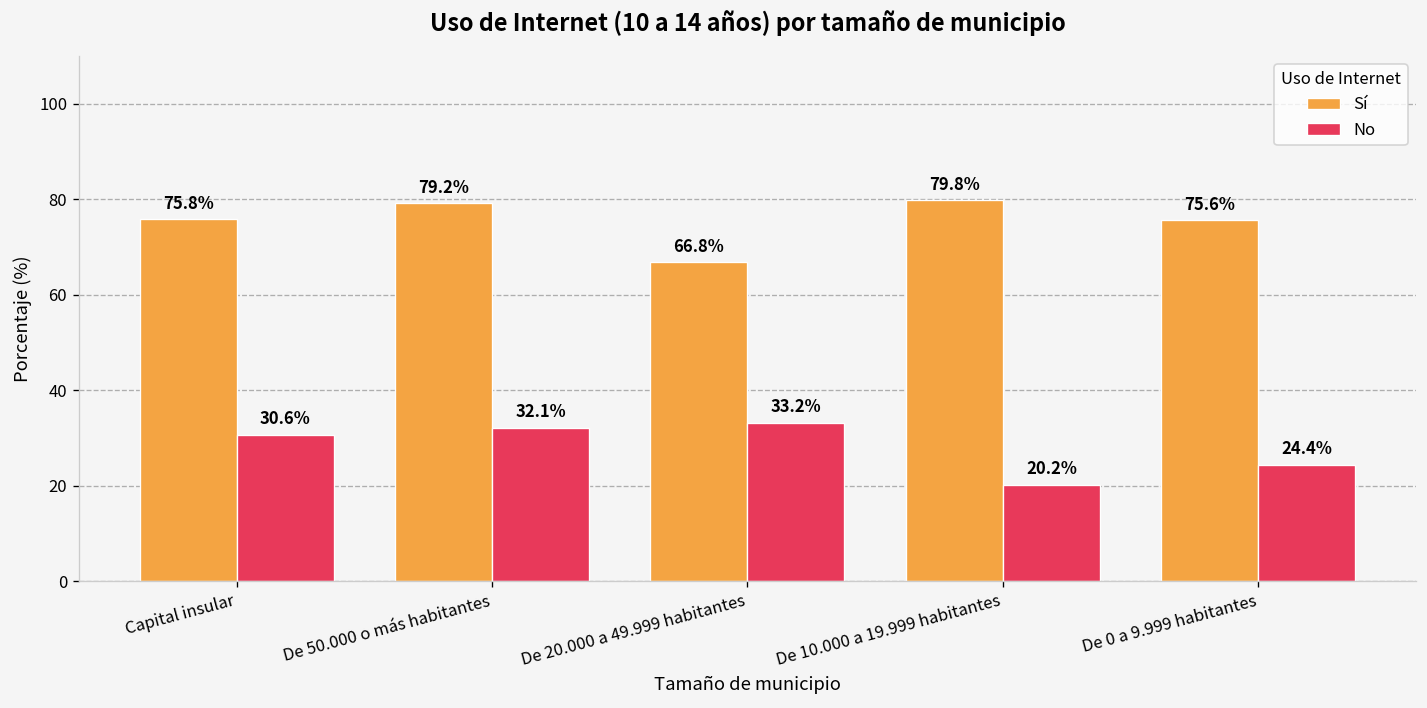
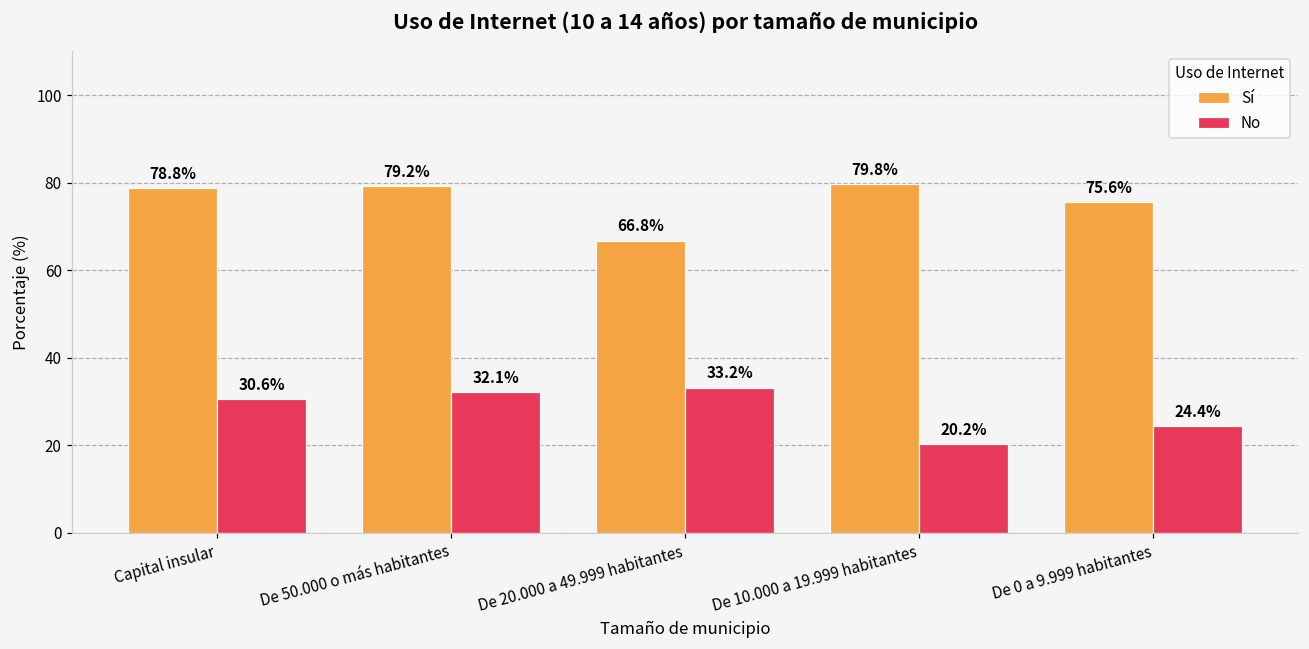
  {
    "Sí": {
-     "Capital insular": "75.8%",
+     "Capital insular": "78.8%",
      "De 50.000 o más habitantes": "79.2%",
      "De 20.000 a 49.999 habitantes": "66.8%",
      "De 10.000 a 19.999 habitantes": "79.8%",
      "De 0 a 9.999 habitantes": "75.6%"
    },
    "No": {
      "Capital insular": "30.6%",
      "De 50.000 o más habitantes": "32.1%",
      "De 20.000 a 49.999 habitantes": "33.2%",
      "De 10.000 a 19.999 habitantes": "20.2%",
      "De 0 a 9.999 habitantes": "24.4%"
    }
  }
